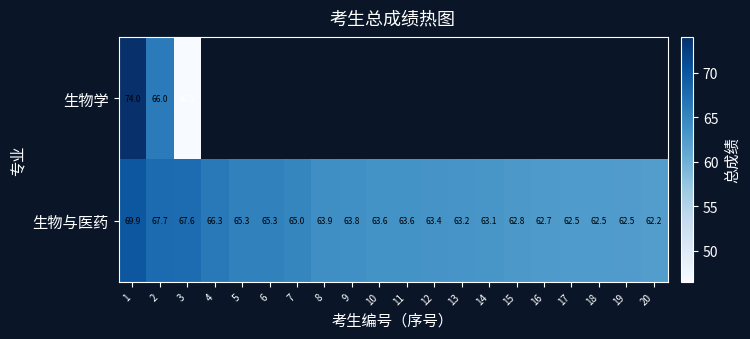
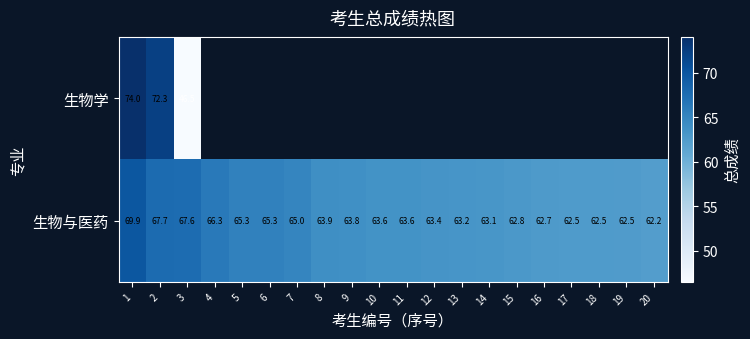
  {
    "生物学": {
      "1": 74.0,
-     "2": 66.0
+     "2": 72.3
    },
    "生物与医药": {
      "1": 69.9,
      "2": 67.7,
      "3": 67.6,
      "4": 66.3,
      "5": 65.3,
      "6": 65.3,
      "7": 65.0,
      "8": 63.9,
      "9": 63.8,
      "10": 63.6,
      "11": 63.6,
      "12": 63.4,
      "13": 63.2,
      "14": 63.1,
      "15": 62.8,
      "16": 62.7,
      "17": 62.5,
      "18": 62.5,
      "19": 62.5,
      "20": 62.2
    }
  }
